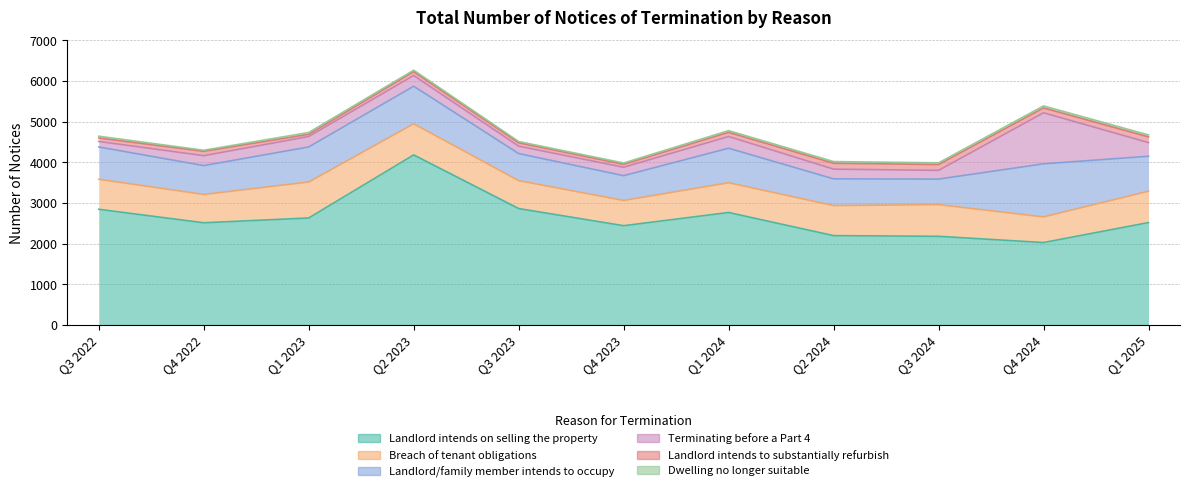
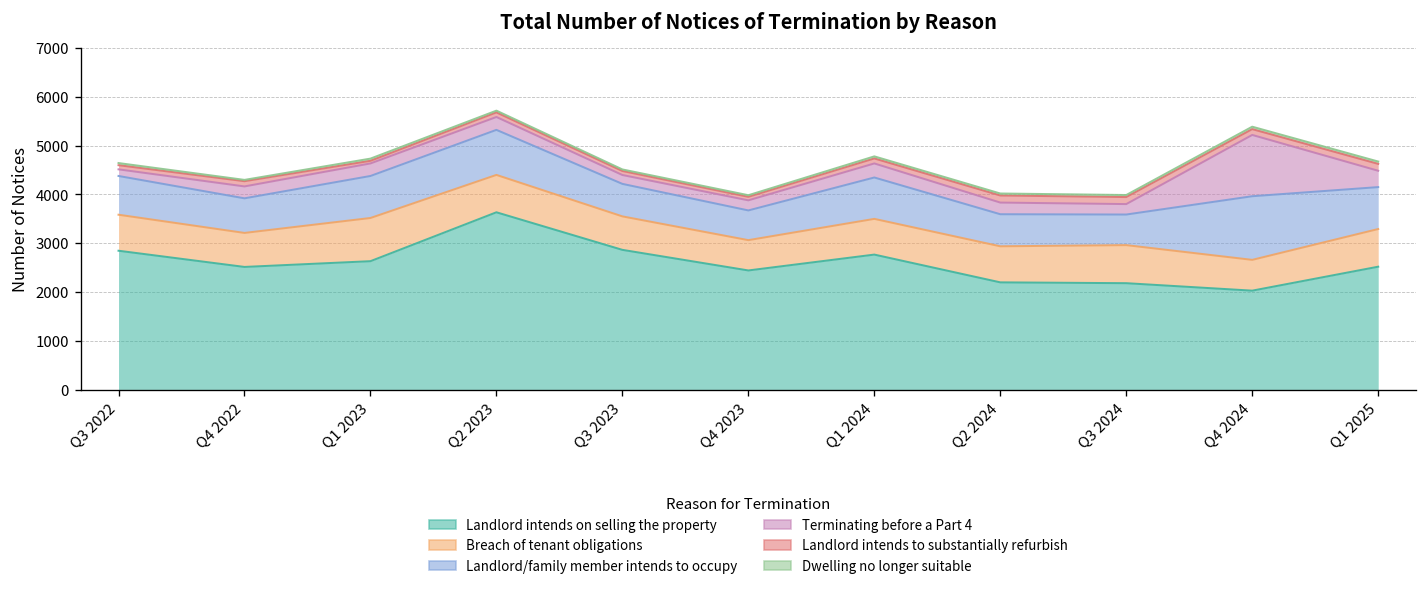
  {
    "Landlord intends on selling the property": {
      "Q3 2022": 2800,
      "Q4 2022": 2500,
      "Q1 2023": 2600,
-     "Q2 2023": 4200,
+     "Q2 2023": 3600,
      "Q3 2023": 2900,
      "Q4 2023": 2400,
      "Q1 2024": 2800,
      "Q2 2024": 2200,
      "Q3 2024": 2200,
      "Q4 2024": 2000,
      "Q1 2025": 2500
    },
    "Landlord/family member intends to occupy": {
      "Q3 2022": 800,
      "Q4 2022": 700,
      "Q1 2023": 900,
      "Q2 2023": 900,
      "Q3 2023": 700,
      "Q4 2023": 600,
      "Q1 2024": 800,
      "Q2 2024": 700,
      "Q3 2024": 600,
      "Q4 2024": 1300,
      "Q1 2025": 900
    },
    "Terminating before a Part 4": {
      "Q3 2022": 100,
      "Q4 2022": 200,
      "Q2 2023": 300,
      "Q3 2023": 200,
      "Q4 2023": 200,
      "Q1 2024": 300,
      "Q2 2024": 200,
      "Q3 2024": 200,
      "Q4 2024": 1300,
      "Q1 2025": 300
    }
  }
